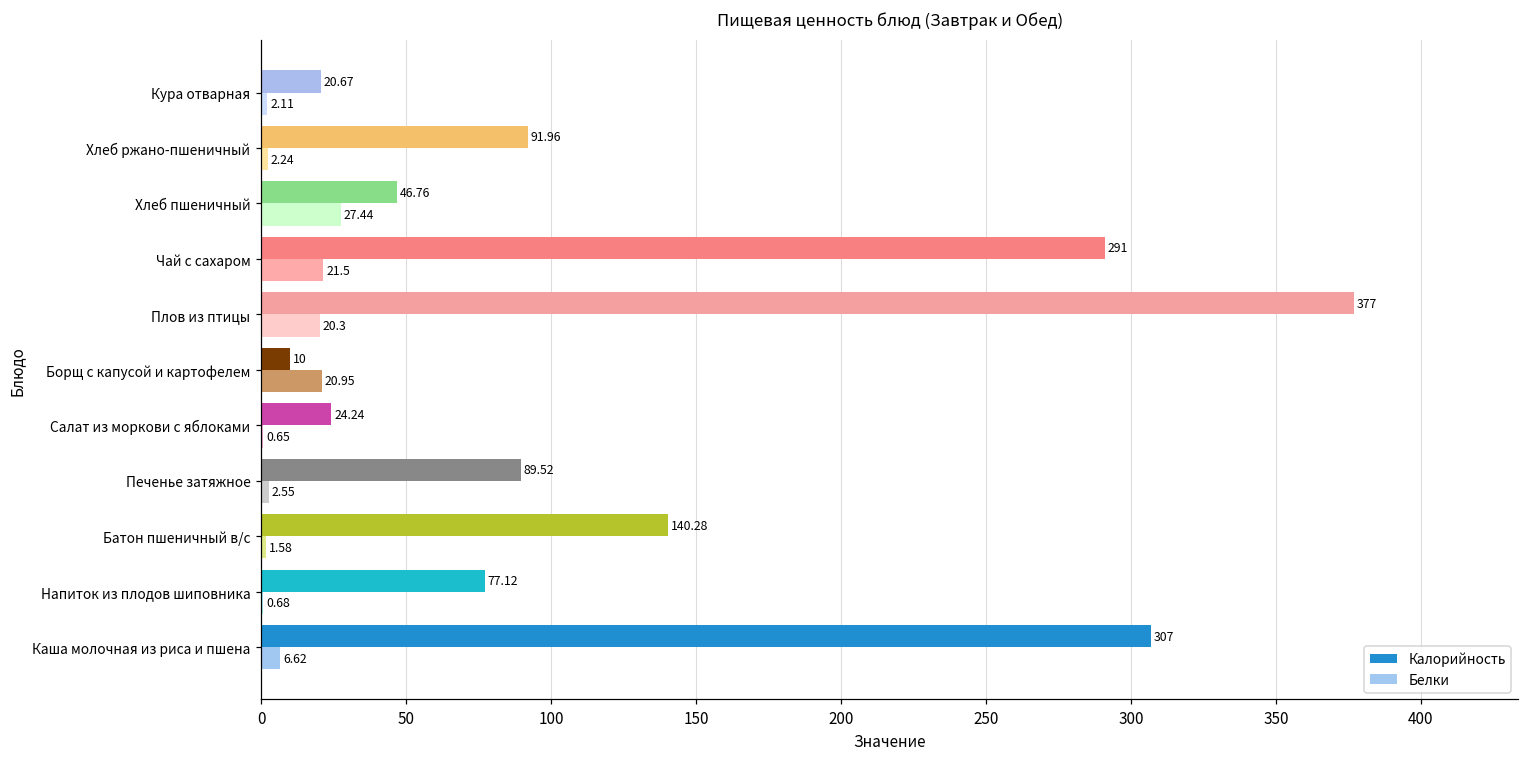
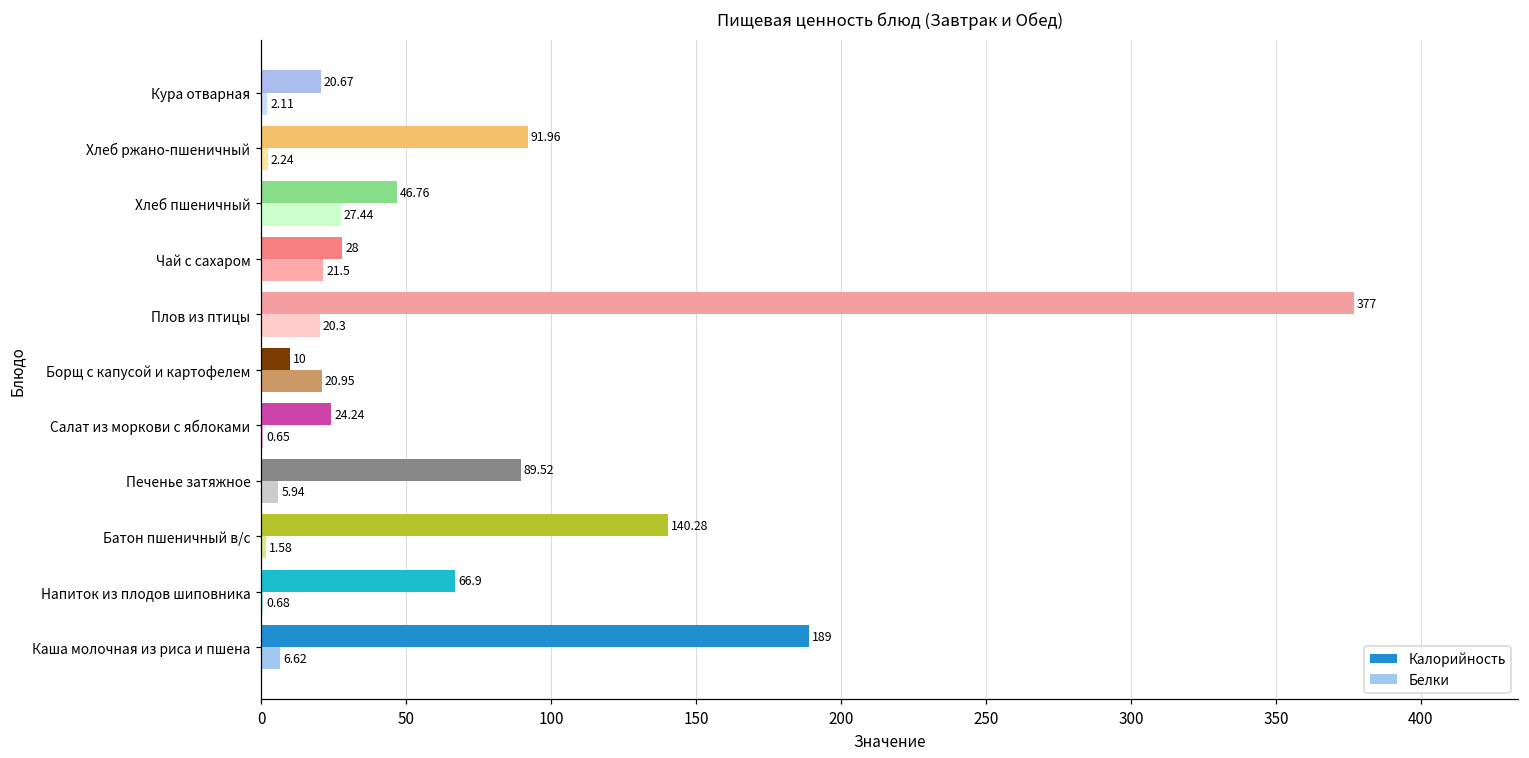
  {
    "Калорийность": {
      "Кура отварная": 20.67,
      "Хлеб ржано-пшеничный": 91.96,
      "Хлеб пшеничный": 46.76,
-     "Чай с сахаром": 291,
+     "Чай с сахаром": 28,
      "Плов из птицы": 377,
      "Борщ с капусой и картофелем": 10,
      "Салат из моркови с яблоками": 24.24,
      "Печенье затяжное": 89.52,
      "Батон пшеничный в/с": 140.28,
-     "Напиток из плодов шиповника": 77.12,
-     "Каша молочная из риса и пшена": 307
+     "Напиток из плодов шиповника": 66.9,
+     "Каша молочная из риса и пшена": 189
    },
    "Белки": {
      "Кура отварная": 2.11,
      "Хлеб ржано-пшеничный": 2.24,
      "Хлеб пшеничный": 27.44,
      "Чай с сахаром": 21.5,
      "Плов из птицы": 20.3,
      "Борщ с капусой и картофелем": 20.95,
      "Салат из моркови с яблоками": 0.65,
-     "Печенье затяжное": 2.55,
+     "Печенье затяжное": 5.94,
      "Батон пшеничный в/с": 1.58,
      "Напиток из плодов шиповника": 0.68,
      "Каша молочная из риса и пшена": 6.62
    }
  }
